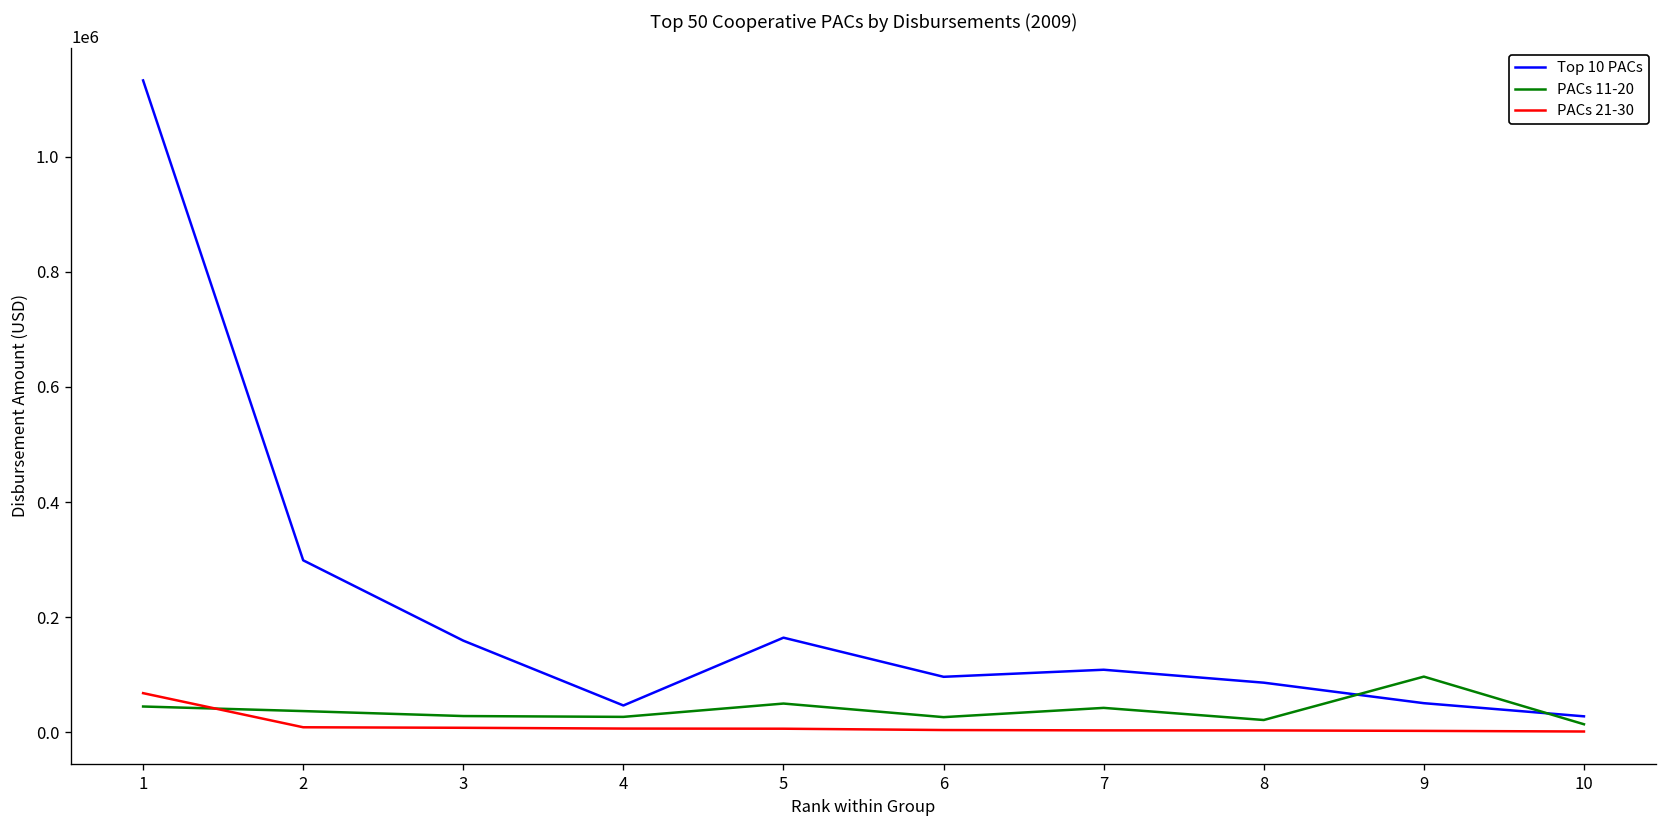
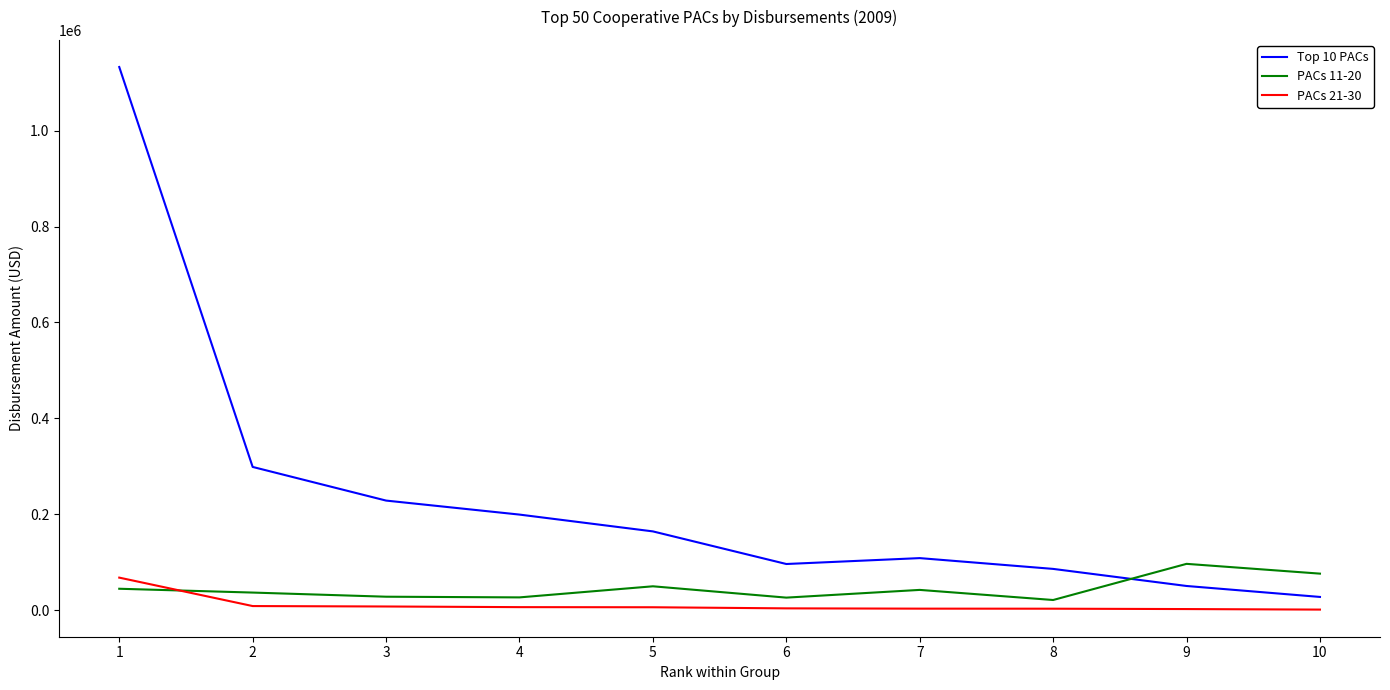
  {
    "Top 10 PACs": {
      "1": 1130000,
      "2": 300000,
-     "3": 160000,
-     "4": 50000,
+     "3": 230000,
+     "4": 200000,
      "5": 160000,
      "6": 100000,
      "7": 110000,
      "8": 90000,
      "9": 50000,
      "10": 30000
    },
    "PACs 11-20": {
      "1": 40000,
      "2": 40000,
      "3": 30000,
      "4": 30000,
      "5": 50000,
      "6": 30000,
      "7": 40000,
      "8": 20000,
      "9": 100000,
-     "10": 10000
+     "10": 80000
    },
    "PACs 21-30": {
      "1": 70000,
      "2": 10000,
      "3": 10000,
      "4": 10000,
      "5": 10000,
      "6": 0,
      "7": 0,
      "8": 0,
      "9": 0,
      "10": 0
    }
  }
